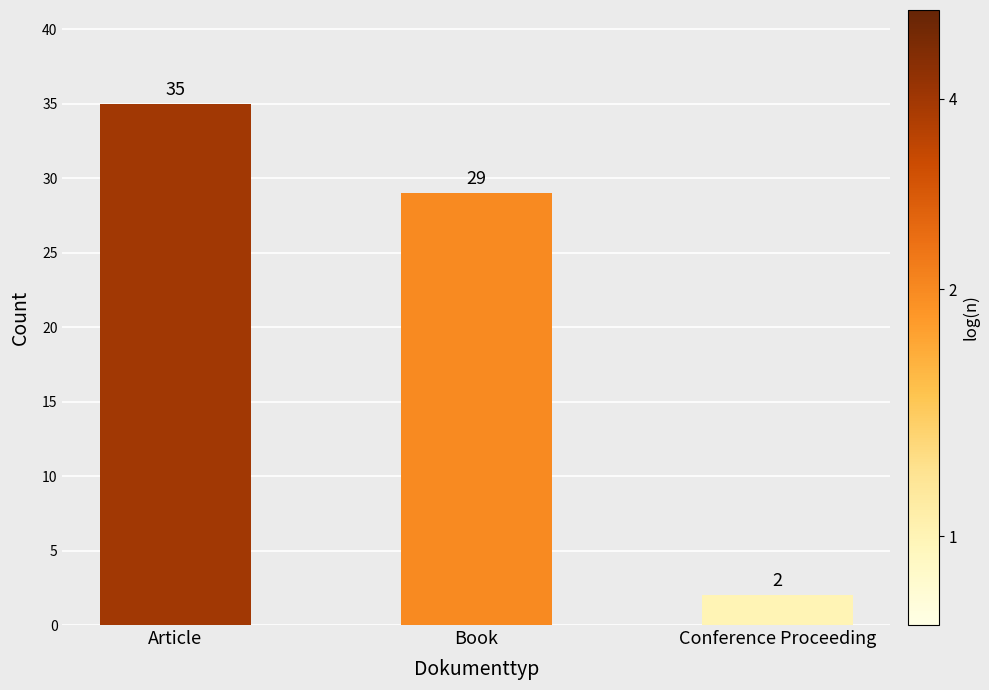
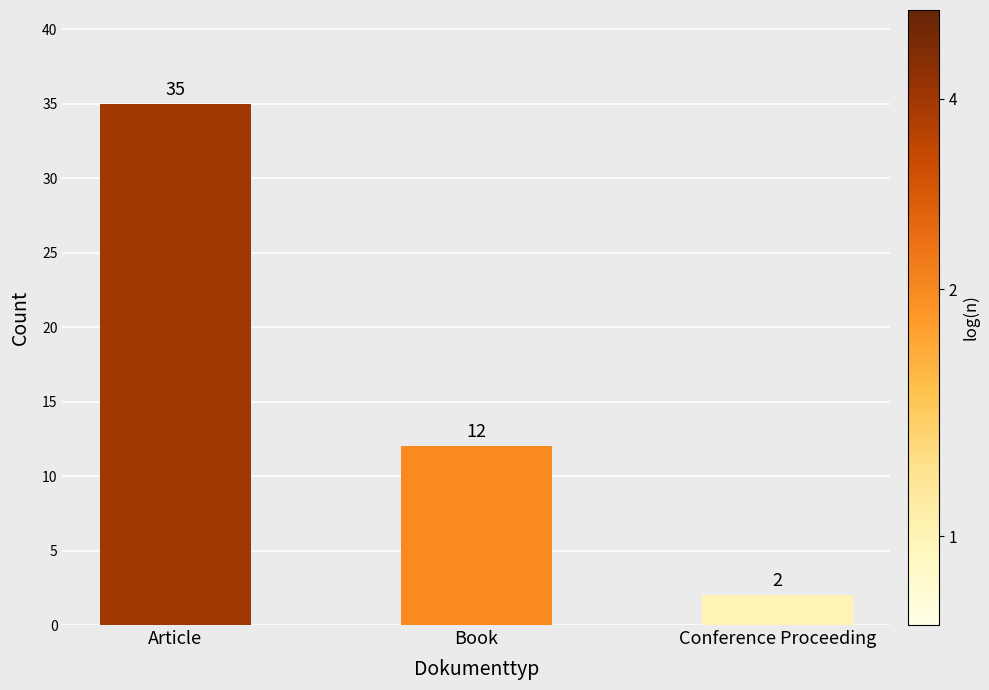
  {
    "Article": 35,
-   "Book": 29,
+   "Book": 12,
    "Conference Proceeding": 2
  }
